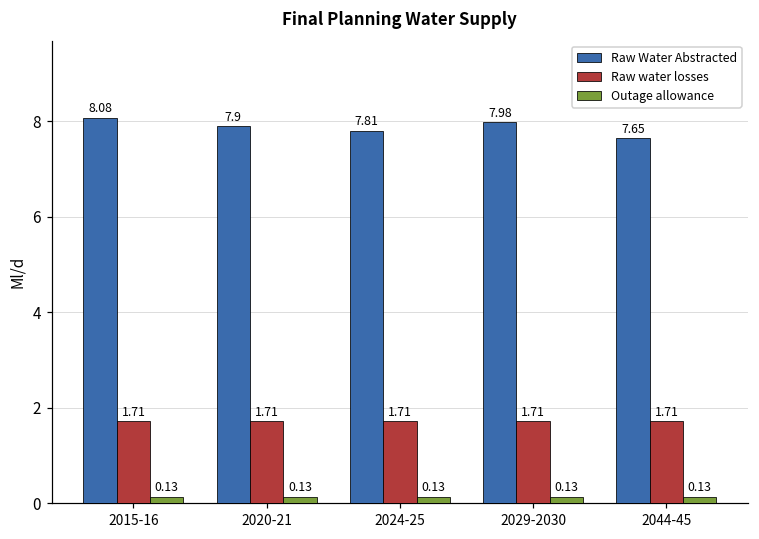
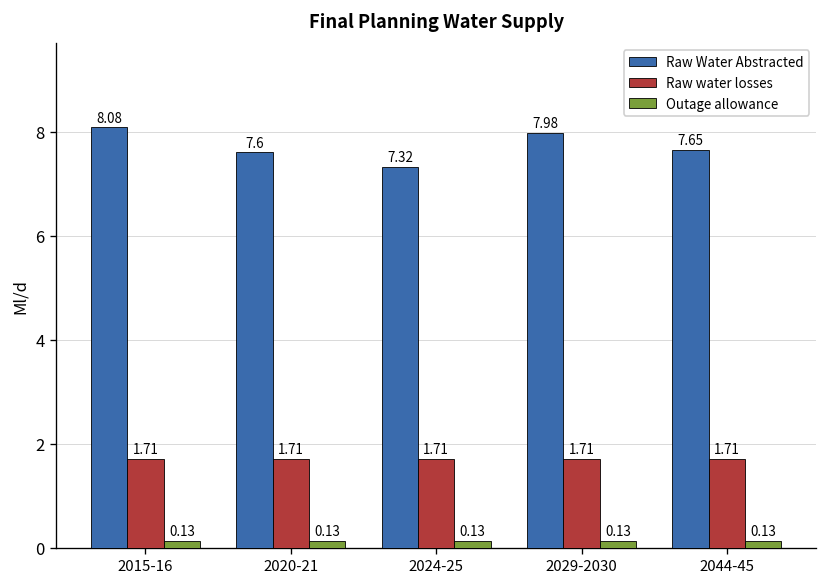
  {
    "Raw Water Abstracted": {
      "2015-16": 8.08,
-     "2020-21": 7.9,
-     "2024-25": 7.81,
+     "2020-21": 7.6,
+     "2024-25": 7.32,
      "2029-2030": 7.98,
      "2044-45": 7.65
    },
    "Raw water losses": {
      "2015-16": 1.71,
      "2020-21": 1.71,
      "2024-25": 1.71,
      "2029-2030": 1.71,
      "2044-45": 1.71
    },
    "Outage allowance": {
      "2015-16": 0.13,
      "2020-21": 0.13,
      "2024-25": 0.13,
      "2029-2030": 0.13,
      "2044-45": 0.13
    }
  }
